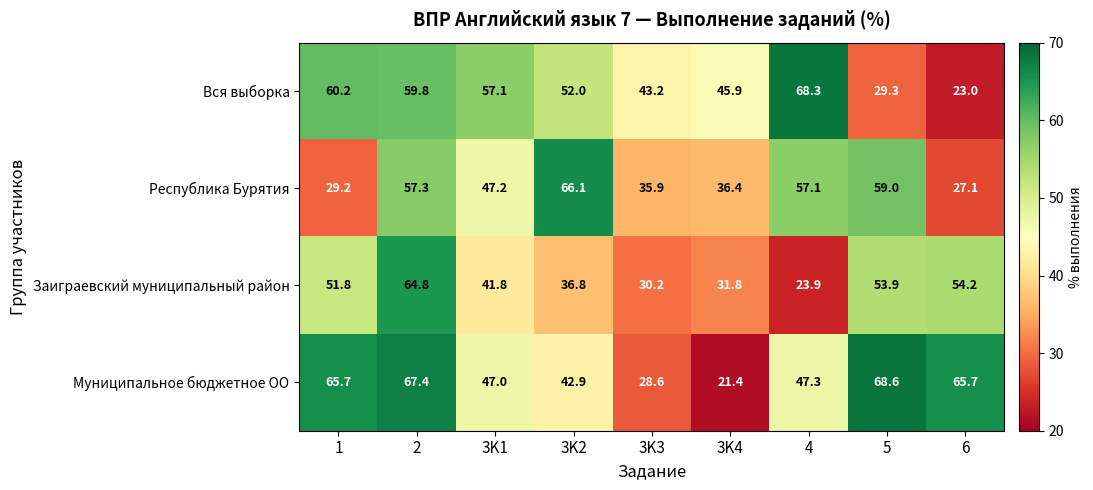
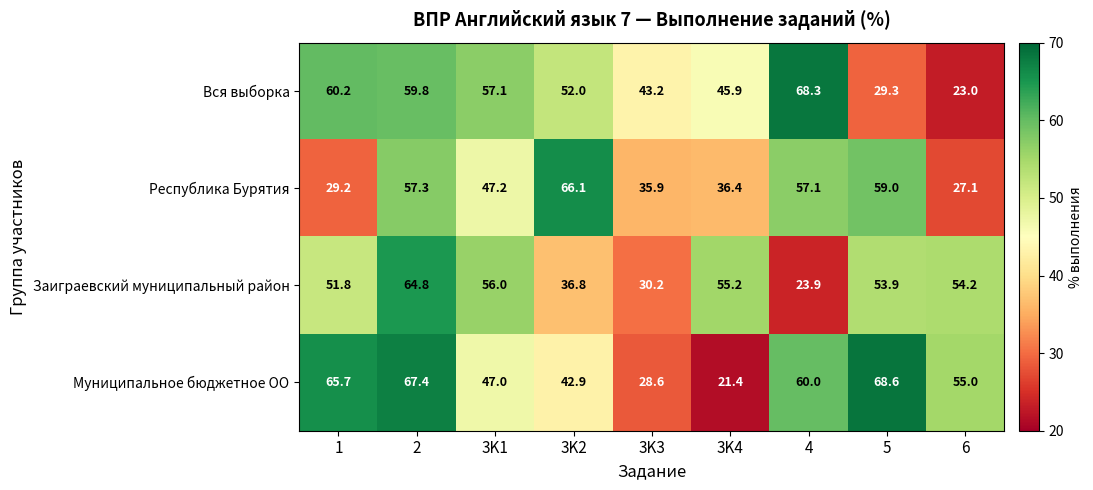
  {
    "Вся выборка": {
      "1": 60.2,
      "2": 59.8,
      "3K1": 57.1,
      "3K2": 52.0,
      "3K3": 43.2,
      "3K4": 45.9,
      "4": 68.3,
      "5": 29.3,
      "6": 23.0
    },
    "Республика Бурятия": {
      "1": 29.2,
      "2": 57.3,
      "3K1": 47.2,
      "3K2": 66.1,
      "3K3": 35.9,
      "3K4": 36.4,
      "4": 57.1,
      "5": 59.0,
      "6": 27.1
    },
    "Заиграевский муниципальный район": {
      "1": 51.8,
      "2": 64.8,
-     "3K1": 41.8,
+     "3K1": 56.0,
      "3K2": 36.8,
      "3K3": 30.2,
-     "3K4": 31.8,
+     "3K4": 55.2,
      "4": 23.9,
      "5": 53.9,
      "6": 54.2
    },
    "Муниципальное бюджетное ОО": {
      "1": 65.7,
      "2": 67.4,
      "3K1": 47.0,
      "3K2": 42.9,
      "3K3": 28.6,
      "3K4": 21.4,
-     "4": 47.3,
+     "4": 60.0,
      "5": 68.6,
-     "6": 65.7
+     "6": 55.0
    }
  }
